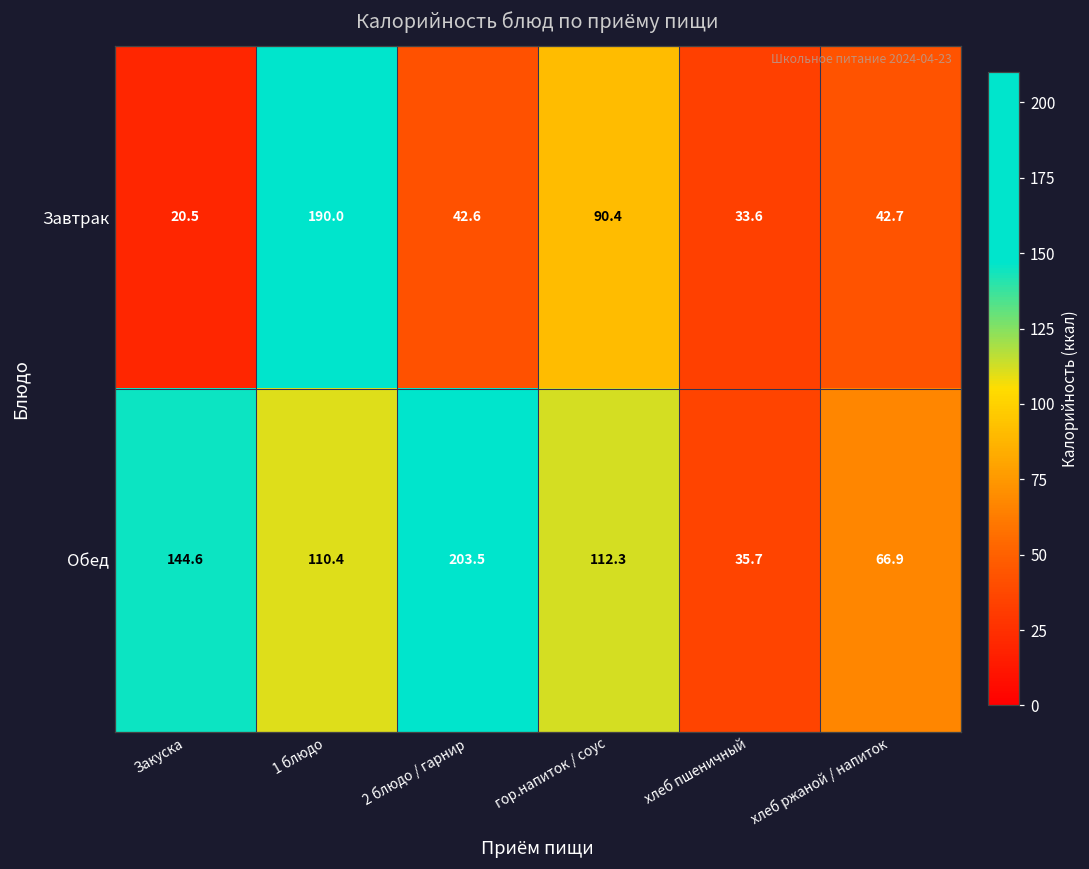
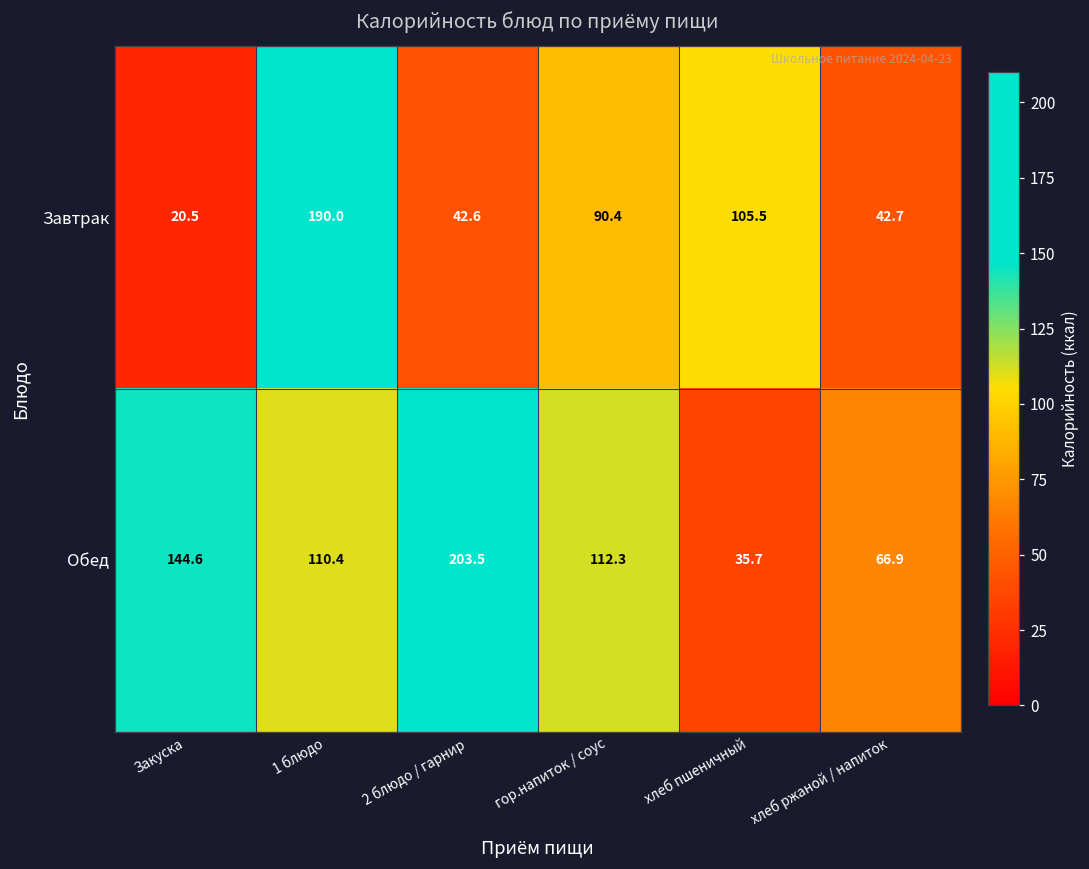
  {
    "Завтрак": {
      "Закуска": 20.5,
      "1 блюдо": 190.0,
      "2 блюдо / гарнир": 42.6,
      "гор.напиток / соус": 90.4,
-     "хлеб пшеничный": 33.6
+     "хлеб пшеничный": 105.5
    },
    "Обед": {
      "Закуска": 144.6,
      "1 блюдо": 110.4,
      "2 блюдо / гарнир": 203.5,
      "гор.напиток / соус": 112.3,
      "хлеб пшеничный": 35.7,
      "хлеб ржаной / напиток": 66.9
    }
  }
